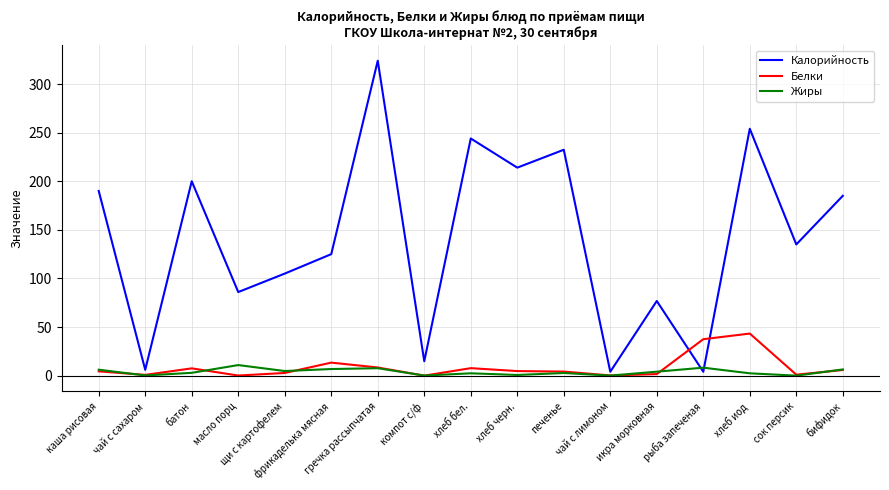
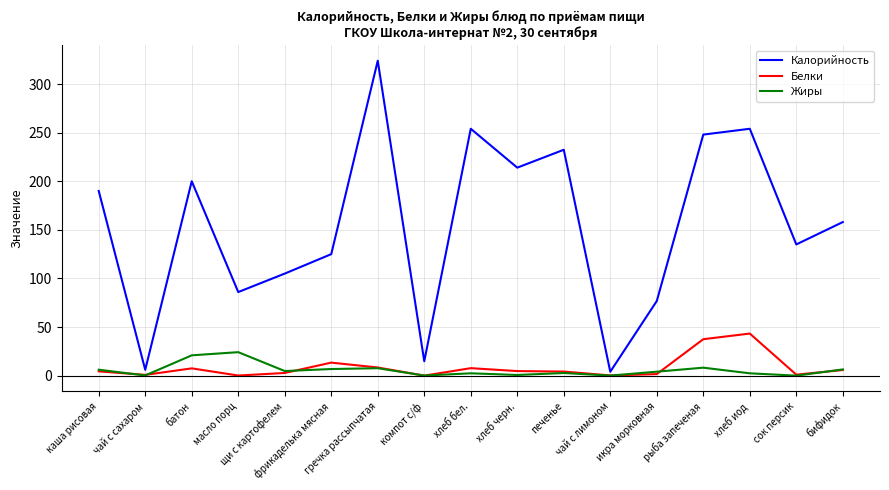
  {
    "Калорийность": {
      "каша рисовая": 190,
      "чай с сахаром": 10,
      "батон": 200,
      "масло порц": 90,
      "щи с картофелем": 110,
      "фрикаделька мясная": 130,
      "гречка рассыпчатая": 320,
      "компот с/ф": 10,
-     "хлеб бел.": 240,
+     "хлеб бел.": 250,
      "хлеб черн.": 210,
      "печенье": 230,
      "чай с лимоном": 0,
      "икра морковная": 80,
-     "рыба запеченая": 0,
+     "рыба запеченая": 250,
      "хлеб иод": 250,
      "сок персик": 140,
-     "бифидок": 190
+     "бифидок": 160
    },
    "Белки": {
      "батон": 10,
      "масло порц": 0,
      "фрикаделька мясная": 10,
      "хлеб бел.": 10,
      "хлеб черн.": 0,
      "рыба запеченая": 40,
      "хлеб иод": 40
    },
    "Жиры": {
-     "батон": 0,
-     "масло порц": 10,
+     "батон": 20,
+     "масло порц": 20,
      "фрикаделька мясная": 10,
      "хлеб бел.": 0,
      "хлеб черн.": 0,
      "рыба запеченая": 10,
      "хлеб иод": 0
    }
  }
